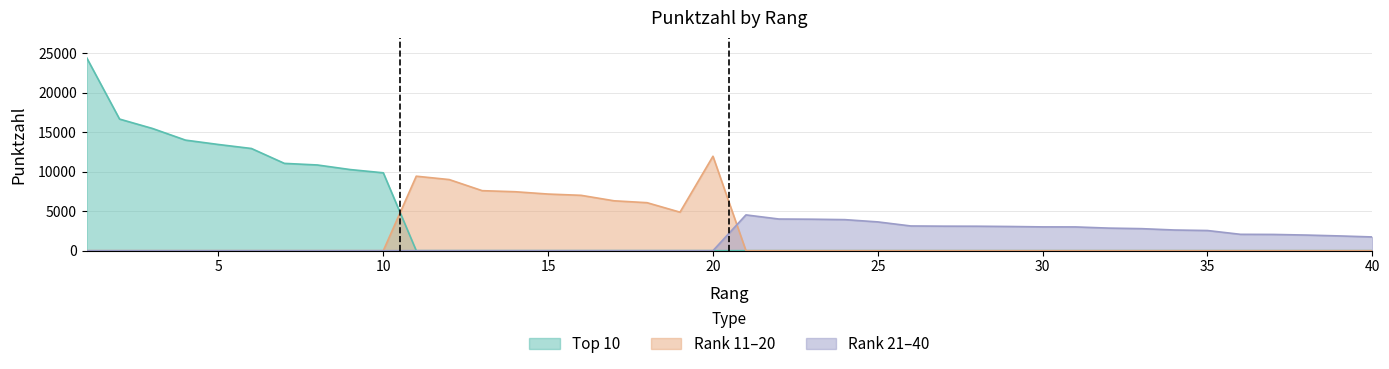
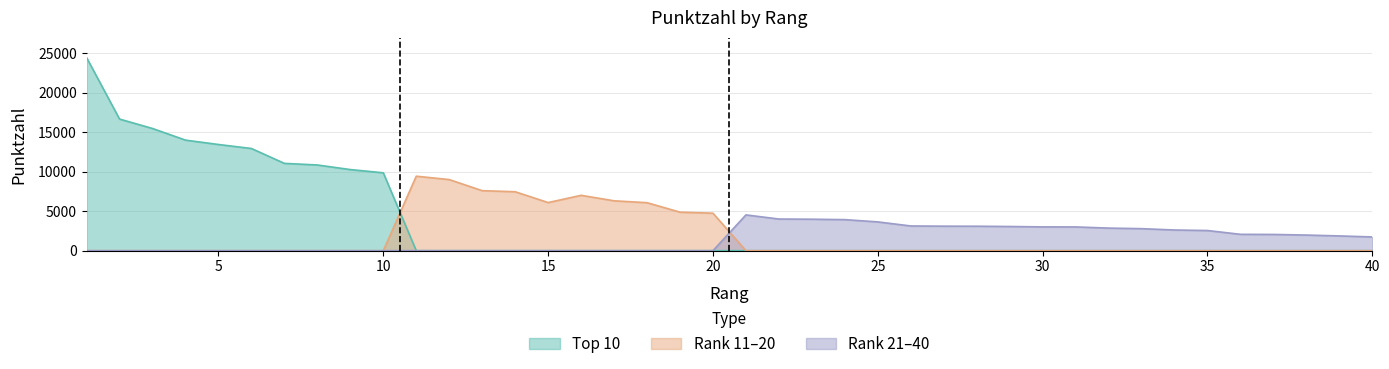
  {
    "Rank 11–20": {
-     "15": 7000,
-     "20": 12000
+     "15": 6000,
+     "20": 5000
    }
  }
